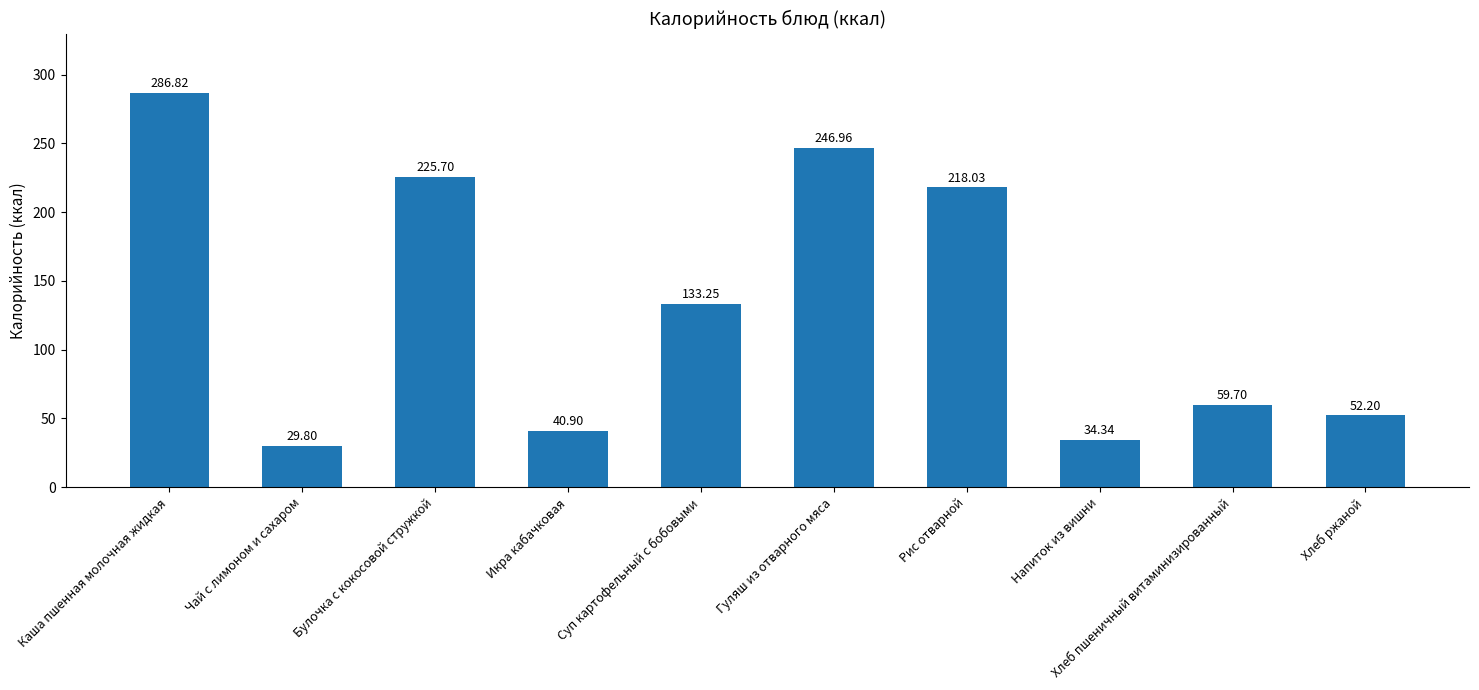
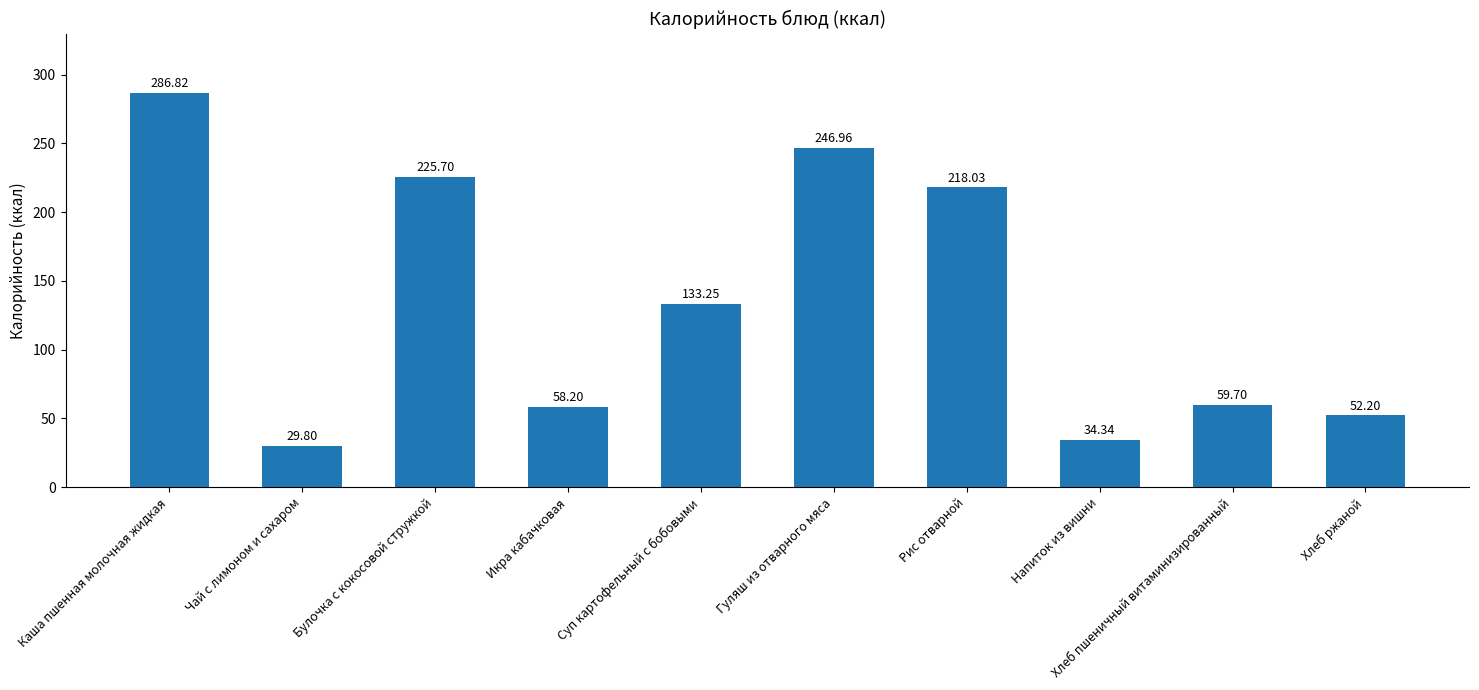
  {
    "Каша пшенная молочная жидкая": 286.82,
    "Чай с лимоном и сахаром": 29.80,
    "Булочка с кокосовой стружкой": 225.70,
-   "Икра кабачковая": 40.90,
+   "Икра кабачковая": 58.20,
    "Суп картофельный с бобовыми": 133.25,
    "Гуляш из отварного мяса": 246.96,
    "Рис отварной": 218.03,
    "Напиток из вишни": 34.34,
    "Хлеб пшеничный витаминизированный": 59.70,
    "Хлеб ржаной": 52.20
  }
